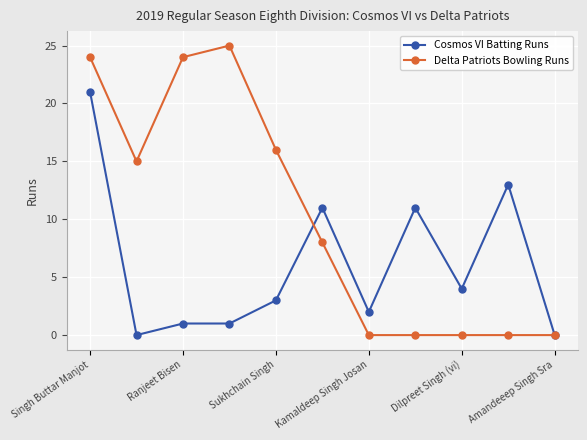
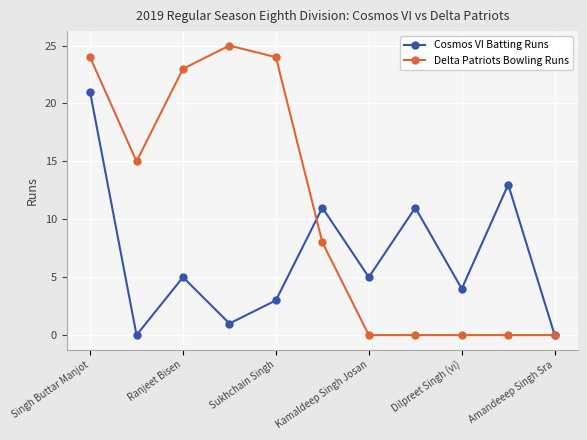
  {
    "Cosmos VI Batting Runs": {
      "Singh Buttar Manjot": 21,
-     "Ranjeet Bisen": 1,
+     "Ranjeet Bisen": 5,
      "Sukhchain Singh": 3,
-     "Kamaldeep Singh Josan": 2,
+     "Kamaldeep Singh Josan": 5,
      "Dilpreet Singh (vi)": 4
    },
    "Delta Patriots Bowling Runs": {
      "Singh Buttar Manjot": 24,
-     "Ranjeet Bisen": 24,
-     "Sukhchain Singh": 16,
+     "Ranjeet Bisen": 23,
+     "Sukhchain Singh": 24,
      "Kamaldeep Singh Josan": 0,
      "Dilpreet Singh (vi)": 0
    }
  }
